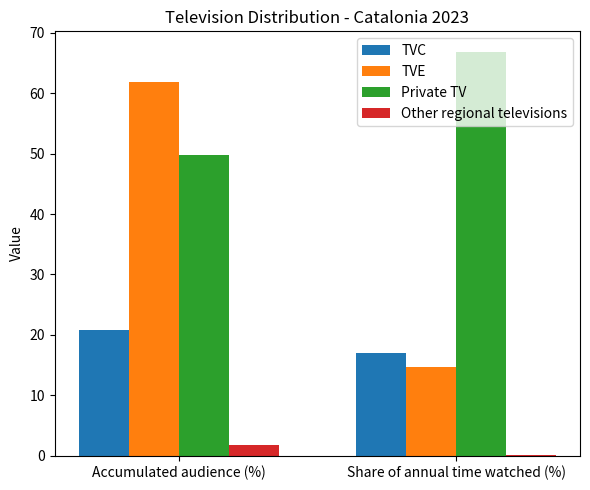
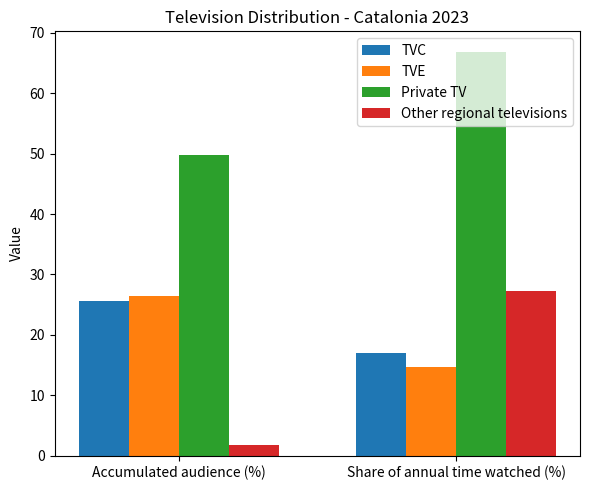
  {
    "TVC": {
-     "Accumulated audience (%)": 21,
+     "Accumulated audience (%)": 26,
      "Share of annual time watched (%)": 17
    },
    "TVE": {
-     "Accumulated audience (%)": 62,
+     "Accumulated audience (%)": 26,
      "Share of annual time watched (%)": 15
    },
    "Private TV": {
      "Accumulated audience (%)": 50
    },
    "Other regional televisions": {
      "Accumulated audience (%)": 2,
-     "Share of annual time watched (%)": 0
+     "Share of annual time watched (%)": 27
    }
  }
